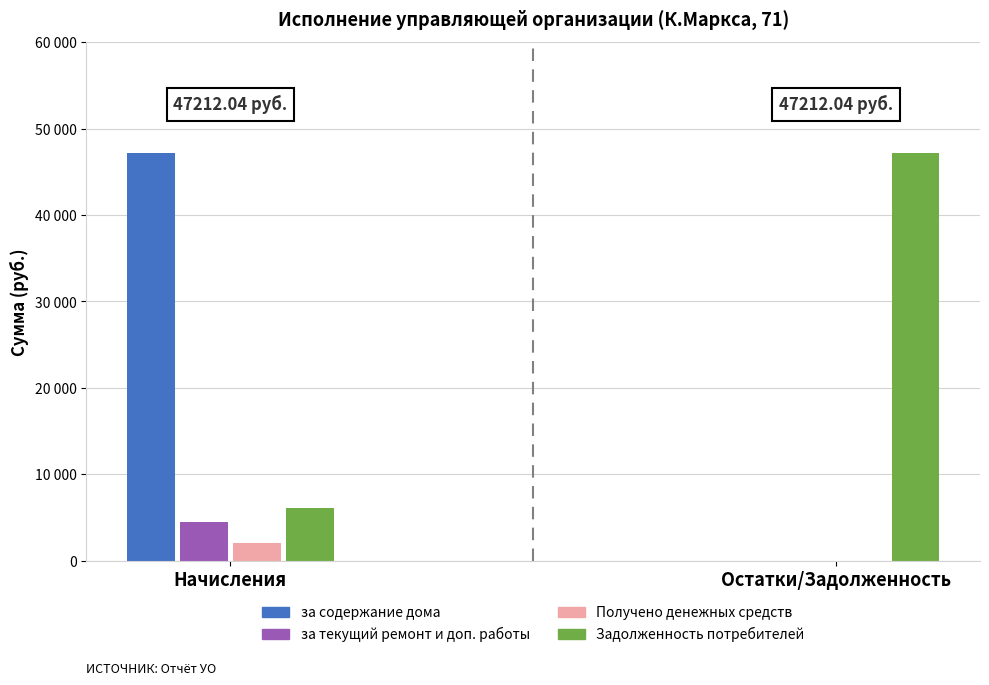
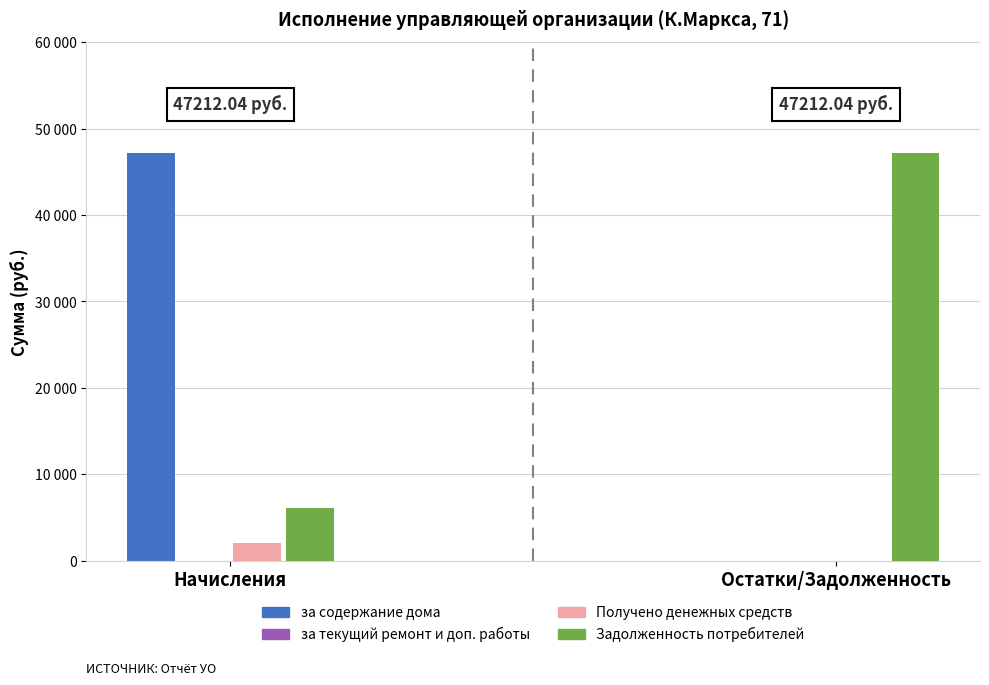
  {
    "за содержание дома": {
      "Начисления": 47000,
      "Остатки/Задолженность": 0
    },
    "за текущий ремонт и доп. работы": {
-     "Начисления": 4000,
+     "Начисления": 0,
      "Остатки/Задолженность": 0
    },
    "Получено денежных средств": {
      "Начисления": 2000,
      "Остатки/Задолженность": 0
    },
    "Задолженность потребителей": {
      "Начисления": 6000,
      "Остатки/Задолженность": 47000
    }
  }
